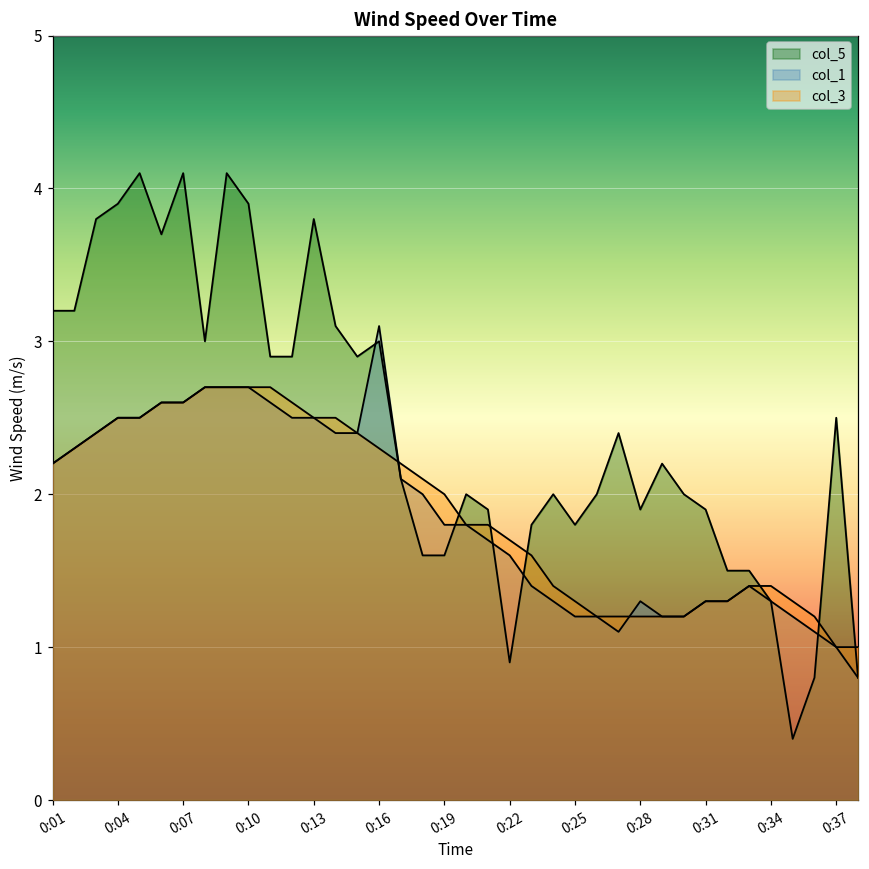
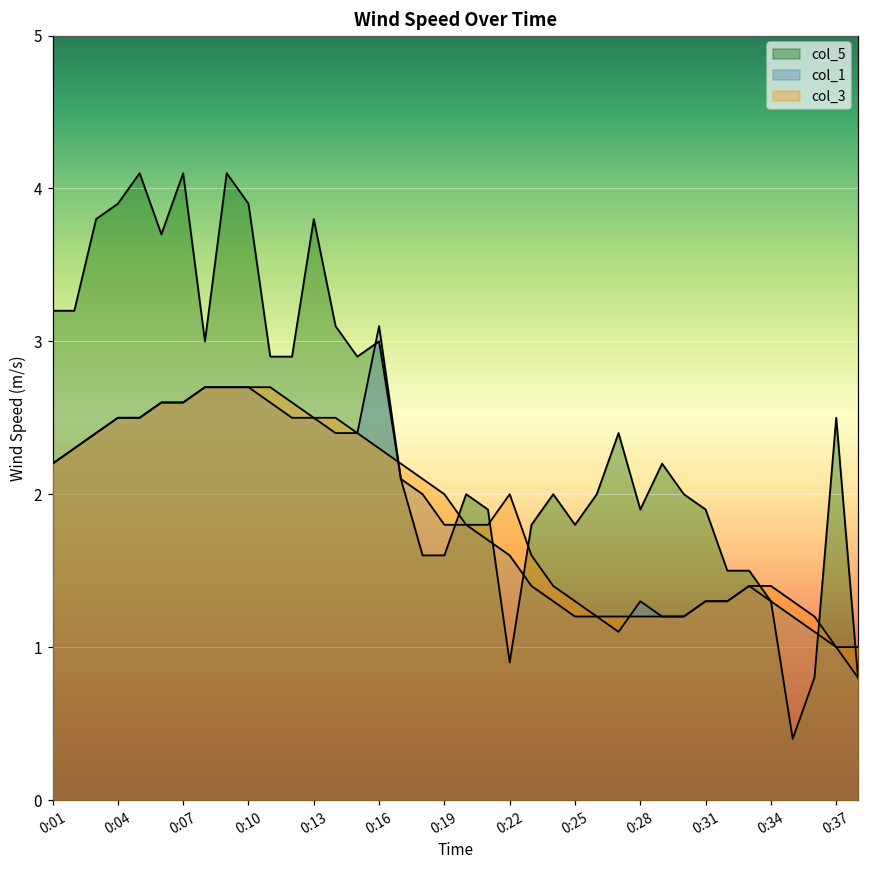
  {
    "col_5": {
      "0:01": 3.2,
      "0:04": 3.9,
      "0:07": 4.1,
      "0:10": 3.9,
      "0:13": 3.8,
      "0:16": 3.0,
      "0:19": 1.6,
      "0:22": 0.9,
      "0:25": 1.8,
      "0:28": 1.9,
      "0:31": 1.9,
      "0:37": 2.5
    },
    "col_1": {
      "0:16": 3.1,
      "0:19": 1.8,
      "0:22": 1.6,
      "0:25": 1.2,
      "0:28": 1.3
    },
    "col_3": {
      "0:16": 2.3,
      "0:19": 2.0,
-     "0:22": 1.7,
+     "0:22": 2.0,
      "0:25": 1.3,
      "0:28": 1.2,
      "0:34": 1.4
    }
  }
